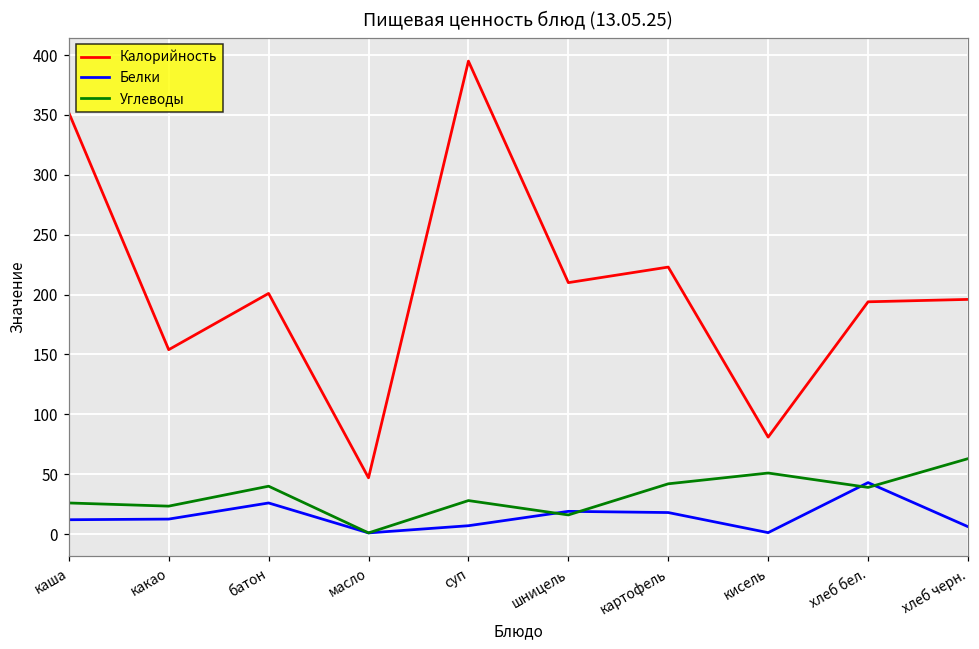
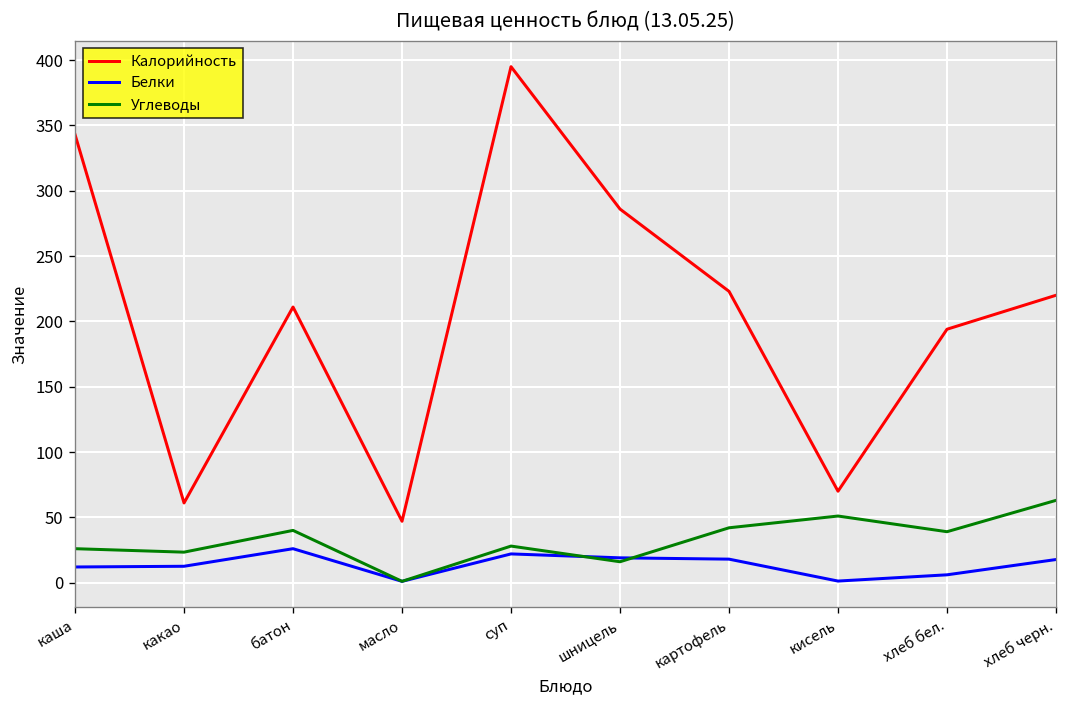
  {
    "Калорийность": {
-     "каша": 352,
-     "какао": 154,
-     "батон": 201,
+     "каша": 343,
+     "какао": 61,
+     "батон": 211,
      "масло": 47,
      "суп": 395,
-     "шницель": 210,
+     "шницель": 286,
      "картофель": 223,
-     "кисель": 81,
+     "кисель": 70,
      "хлеб бел.": 194,
-     "хлеб черн.": 196
+     "хлеб черн.": 220
    },
    "Белки": {
      "каша": 12,
      "какао": 13,
      "батон": 26,
-     "суп": 7,
+     "суп": 22,
      "шницель": 19,
      "картофель": 18,
      "кисель": 1,
-     "хлеб бел.": 43,
-     "хлеб черн.": 6
+     "хлеб бел.": 6,
+     "хлеб черн.": 18
    },
    "Углеводы": {
      "каша": 26,
      "какао": 23,
      "батон": 40,
      "суп": 28,
      "шницель": 16,
      "картофель": 42,
      "кисель": 51,
      "хлеб бел.": 39,
      "хлеб черн.": 63
    }
  }
